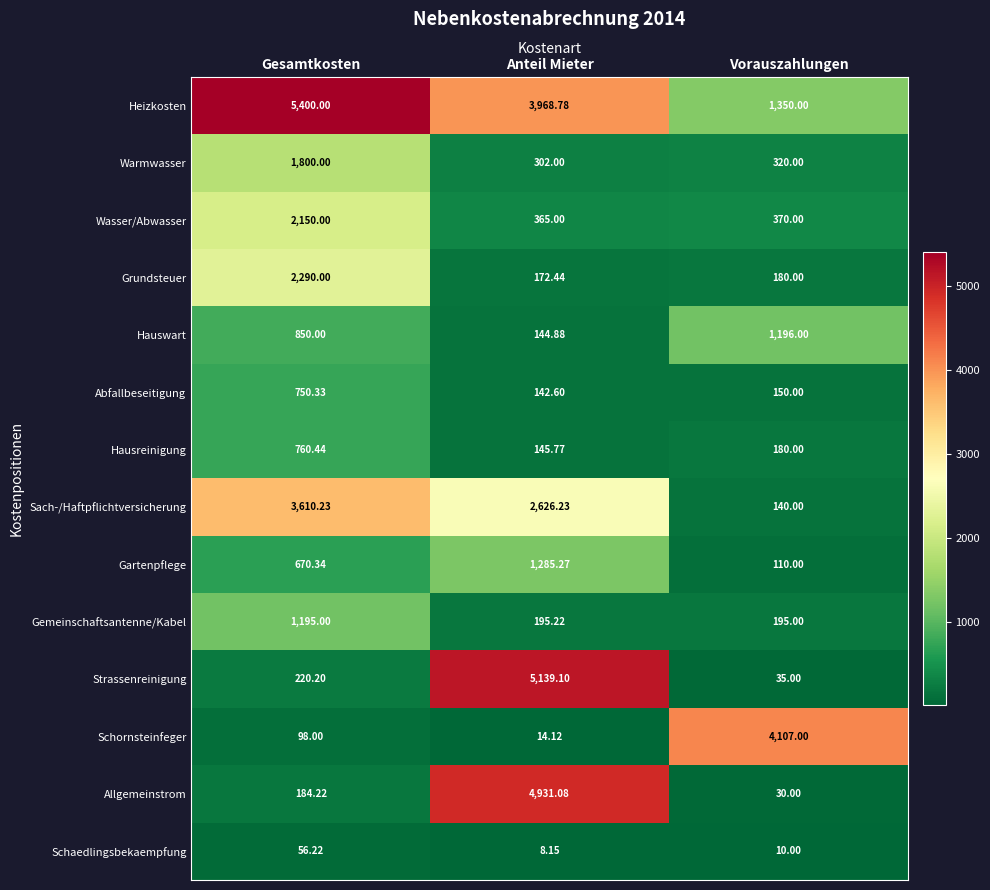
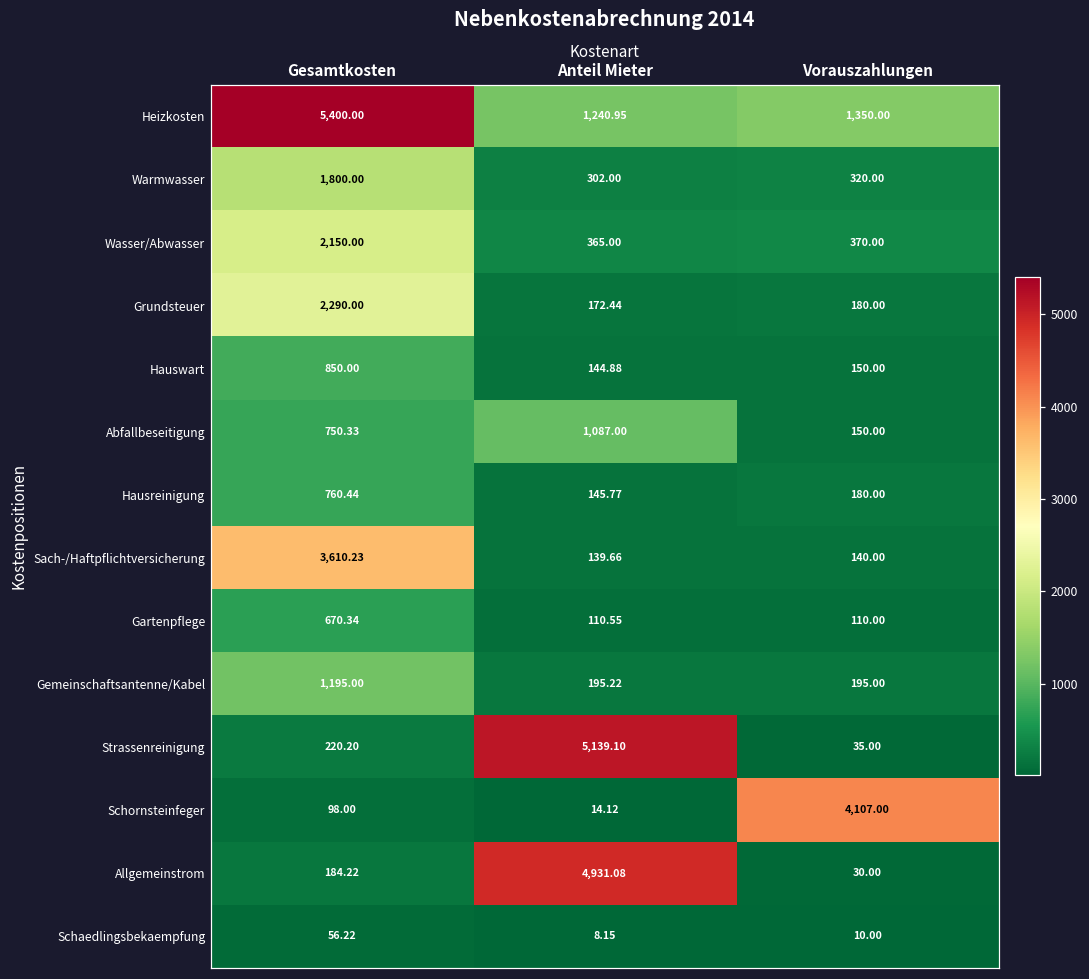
  {
    "Heizkosten": {
      "Gesamtkosten": "5,400.00",
-     "Anteil Mieter": "3,968.78",
+     "Anteil Mieter": "1,240.95",
      "Vorauszahlungen": "1,350.00"
    },
    "Warmwasser": {
      "Gesamtkosten": "1,800.00",
      "Anteil Mieter": "302.00",
      "Vorauszahlungen": "320.00"
    },
    "Wasser/Abwasser": {
      "Gesamtkosten": "2,150.00",
      "Anteil Mieter": "365.00",
      "Vorauszahlungen": "370.00"
    },
    "Grundsteuer": {
      "Gesamtkosten": "2,290.00",
      "Anteil Mieter": "172.44",
      "Vorauszahlungen": "180.00"
    },
    "Hauswart": {
      "Gesamtkosten": "850.00",
      "Anteil Mieter": "144.88",
-     "Vorauszahlungen": "1,196.00"
+     "Vorauszahlungen": "150.00"
    },
    "Abfallbeseitigung": {
      "Gesamtkosten": "750.33",
-     "Anteil Mieter": "142.60",
+     "Anteil Mieter": "1,087.00",
      "Vorauszahlungen": "150.00"
    },
    "Hausreinigung": {
      "Gesamtkosten": "760.44",
      "Anteil Mieter": "145.77",
      "Vorauszahlungen": "180.00"
    },
    "Sach-/Haftpflichtversicherung": {
      "Gesamtkosten": "3,610.23",
-     "Anteil Mieter": "2,626.23",
+     "Anteil Mieter": "139.66",
      "Vorauszahlungen": "140.00"
    },
    "Gartenpflege": {
      "Gesamtkosten": "670.34",
-     "Anteil Mieter": "1,285.27",
+     "Anteil Mieter": "110.55",
      "Vorauszahlungen": "110.00"
    },
    "Gemeinschaftsantenne/Kabel": {
      "Gesamtkosten": "1,195.00",
      "Anteil Mieter": "195.22",
      "Vorauszahlungen": "195.00"
    },
    "Strassenreinigung": {
      "Gesamtkosten": "220.20",
      "Anteil Mieter": "5,139.10",
      "Vorauszahlungen": "35.00"
    },
    "Schornsteinfeger": {
      "Gesamtkosten": "98.00",
      "Anteil Mieter": "14.12",
      "Vorauszahlungen": "4,107.00"
    },
    "Allgemeinstrom": {
      "Gesamtkosten": "184.22",
      "Anteil Mieter": "4,931.08",
      "Vorauszahlungen": "30.00"
    },
    "Schaedlingsbekaempfung": {
      "Gesamtkosten": "56.22",
      "Anteil Mieter": "8.15",
      "Vorauszahlungen": "10.00"
    }
  }
